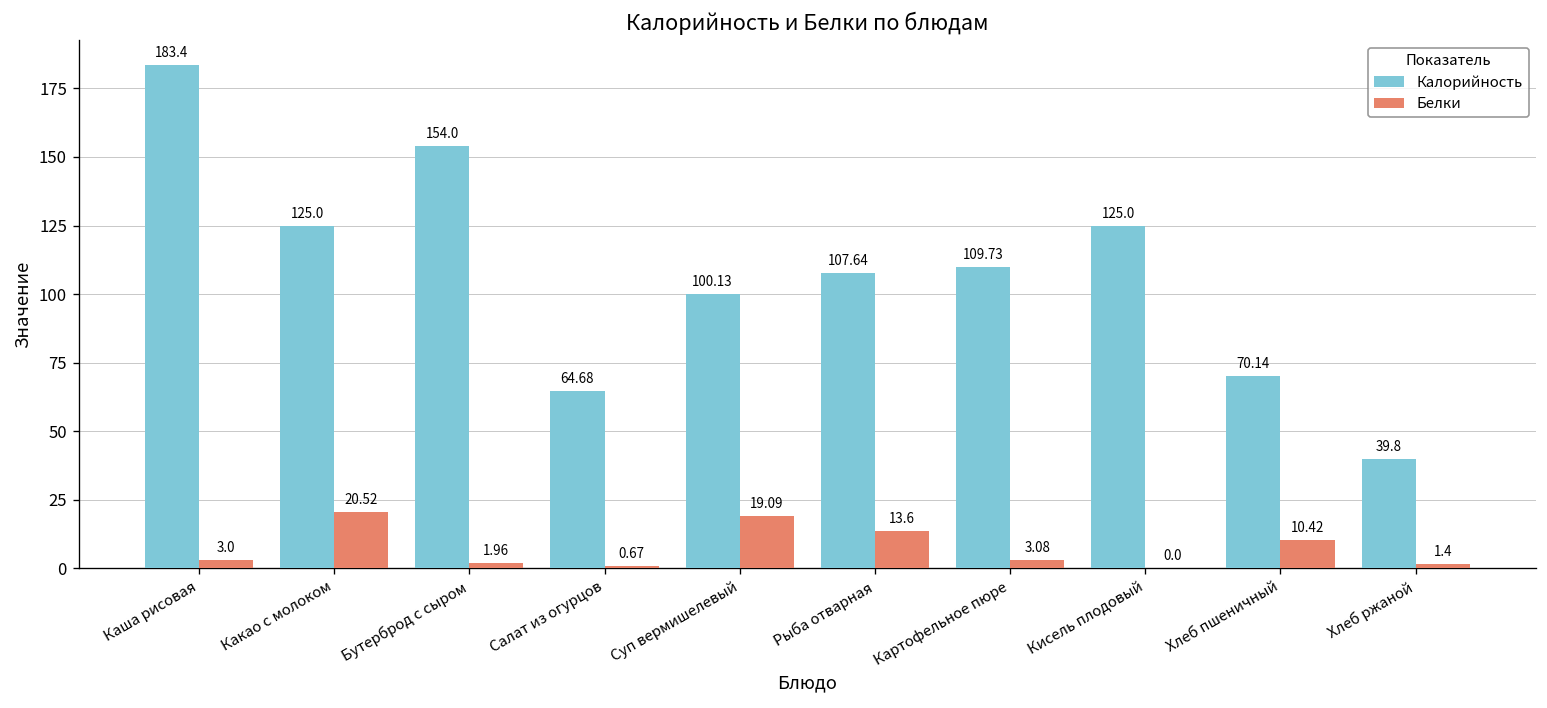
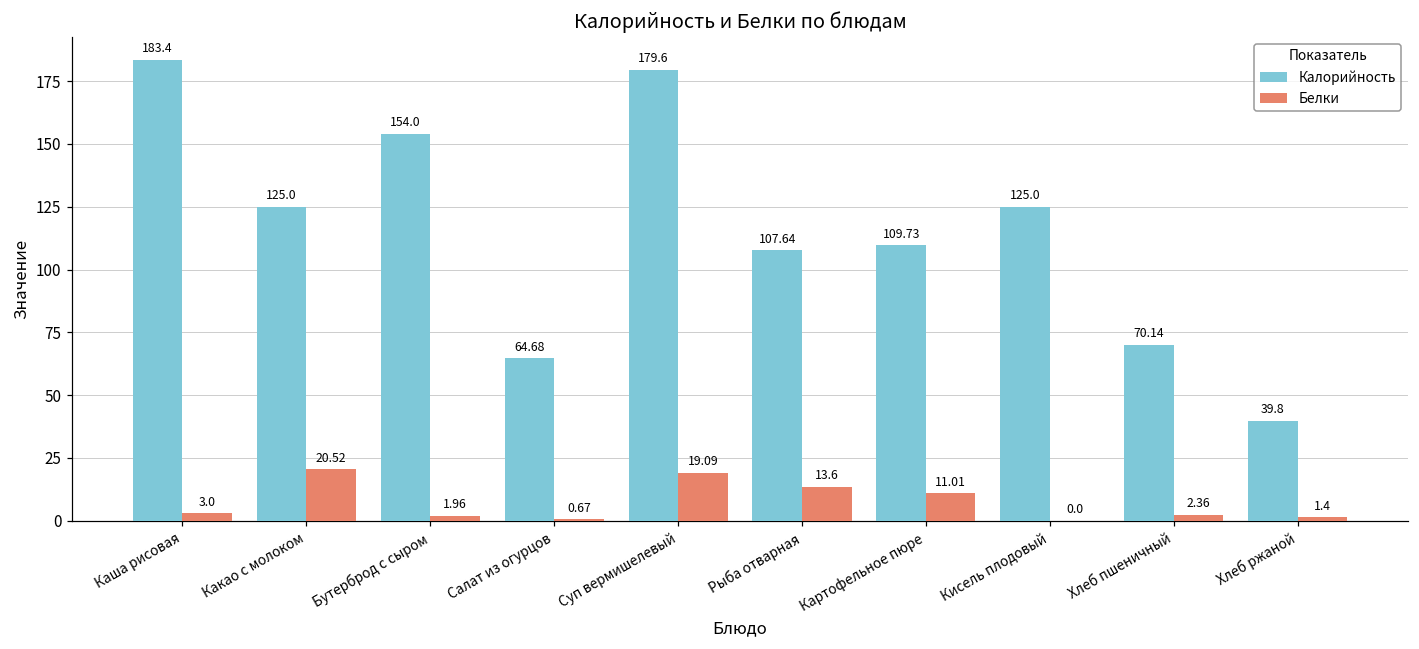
  {
    "Калорийность": {
      "Каша рисовая": 183.4,
      "Какао с молоком": 125.0,
      "Бутерброд с сыром": 154.0,
      "Салат из огурцов": 64.68,
-     "Суп вермишелевый": 100.13,
+     "Суп вермишелевый": 179.6,
      "Рыба отварная": 107.64,
      "Картофельное пюре": 109.73,
      "Кисель плодовый": 125.0,
      "Хлеб пшеничный": 70.14,
      "Хлеб ржаной": 39.8
    },
    "Белки": {
      "Каша рисовая": 3.0,
      "Какао с молоком": 20.52,
      "Бутерброд с сыром": 1.96,
      "Салат из огурцов": 0.67,
      "Суп вермишелевый": 19.09,
      "Рыба отварная": 13.6,
-     "Картофельное пюре": 3.08,
+     "Картофельное пюре": 11.01,
      "Кисель плодовый": 0.0,
-     "Хлеб пшеничный": 10.42,
+     "Хлеб пшеничный": 2.36,
      "Хлеб ржаной": 1.4
    }
  }
